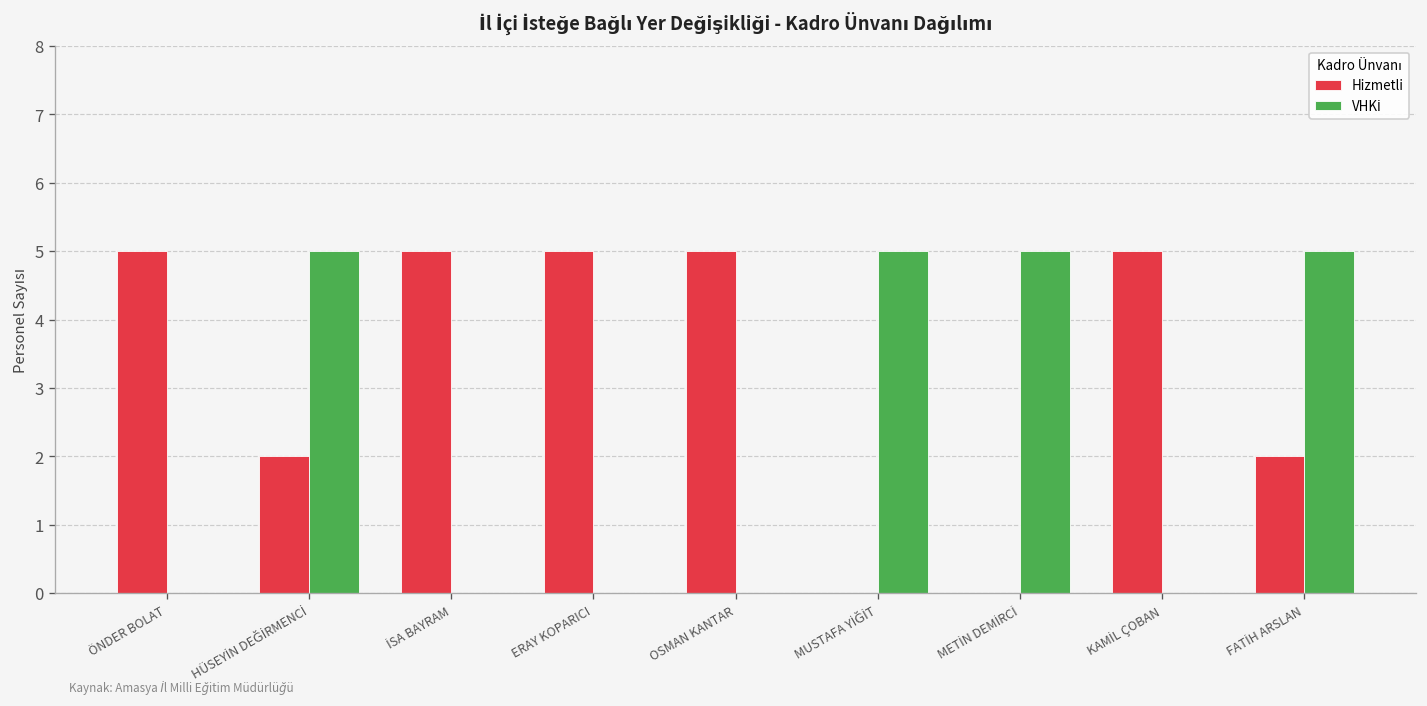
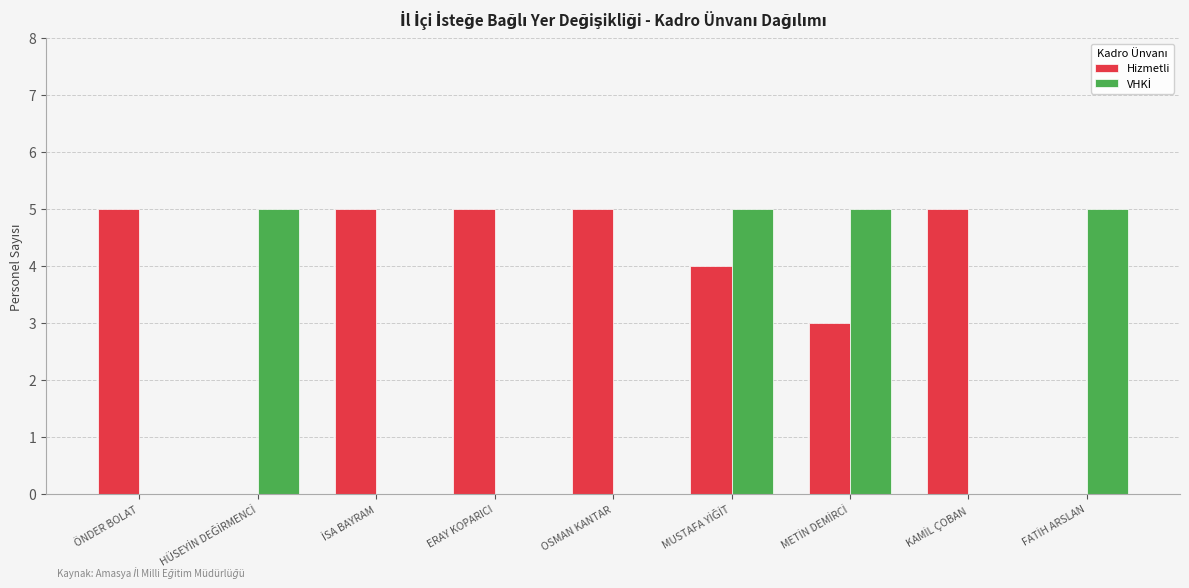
  {
    "Hizmetli": {
      "ÖNDER BOLAT": 5,
-     "HÜSEYİN DEĞİRMENCİ": 2,
+     "HÜSEYİN DEĞİRMENCİ": 0,
      "İSA BAYRAM": 5,
      "ERAY KOPARICI": 5,
      "OSMAN KANTAR": 5,
-     "MUSTAFA YİĞİT": 0,
-     "METİN DEMİRCİ": 0,
+     "MUSTAFA YİĞİT": 4,
+     "METİN DEMİRCİ": 3,
      "KAMİL ÇOBAN": 5,
-     "FATİH ARSLAN": 2
+     "FATİH ARSLAN": 0
    },
    "VHKİ": {
      "ÖNDER BOLAT": 0,
      "HÜSEYİN DEĞİRMENCİ": 5,
      "İSA BAYRAM": 0,
      "ERAY KOPARICI": 0,
      "OSMAN KANTAR": 0,
      "MUSTAFA YİĞİT": 5,
      "METİN DEMİRCİ": 5,
      "KAMİL ÇOBAN": 0,
      "FATİH ARSLAN": 5
    }
  }
